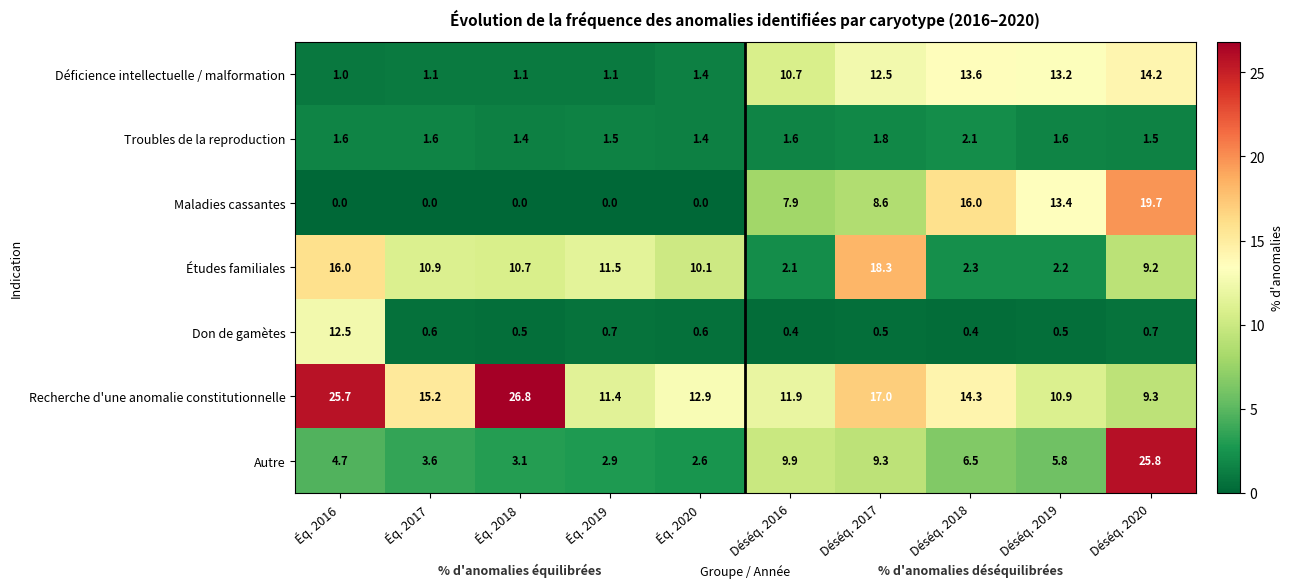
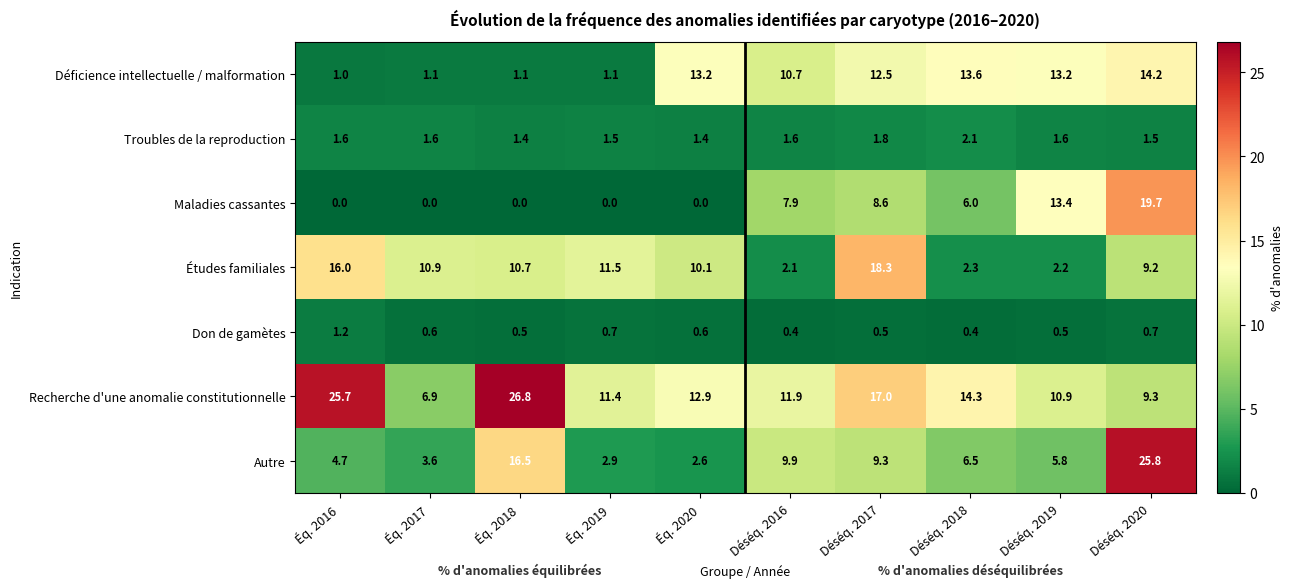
  {
    "Déficience intellectuelle / malformation": {
      "Éq. 2016": 1.0,
      "Éq. 2017": 1.1,
      "Éq. 2018": 1.1,
      "Éq. 2019": 1.1,
-     "Éq. 2020": 1.4,
+     "Éq. 2020": 13.2,
      "Déséq. 2016": 10.7,
      "Déséq. 2017": 12.5,
      "Déséq. 2018": 13.6,
      "Déséq. 2019": 13.2,
      "Déséq. 2020": 14.2
    },
    "Troubles de la reproduction": {
      "Éq. 2016": 1.6,
      "Éq. 2017": 1.6,
      "Éq. 2018": 1.4,
      "Éq. 2019": 1.5,
      "Éq. 2020": 1.4,
      "Déséq. 2016": 1.6,
      "Déséq. 2017": 1.8,
      "Déséq. 2018": 2.1,
      "Déséq. 2019": 1.6,
      "Déséq. 2020": 1.5
    },
    "Maladies cassantes": {
      "Éq. 2016": 0.0,
      "Éq. 2017": 0.0,
      "Éq. 2018": 0.0,
      "Éq. 2019": 0.0,
      "Éq. 2020": 0.0,
      "Déséq. 2016": 7.9,
      "Déséq. 2017": 8.6,
-     "Déséq. 2018": 16.0,
+     "Déséq. 2018": 6.0,
      "Déséq. 2019": 13.4,
      "Déséq. 2020": 19.7
    },
    "Études familiales": {
      "Éq. 2016": 16.0,
      "Éq. 2017": 10.9,
      "Éq. 2018": 10.7,
      "Éq. 2019": 11.5,
      "Éq. 2020": 10.1,
      "Déséq. 2016": 2.1,
      "Déséq. 2017": 18.3,
      "Déséq. 2018": 2.3,
      "Déséq. 2019": 2.2,
      "Déséq. 2020": 9.2
    },
    "Don de gamètes": {
-     "Éq. 2016": 12.5,
+     "Éq. 2016": 1.2,
      "Éq. 2017": 0.6,
      "Éq. 2018": 0.5,
      "Éq. 2019": 0.7,
      "Éq. 2020": 0.6,
      "Déséq. 2016": 0.4,
      "Déséq. 2017": 0.5,
      "Déséq. 2018": 0.4,
      "Déséq. 2019": 0.5,
      "Déséq. 2020": 0.7
    },
    "Recherche d'une anomalie constitutionnelle": {
      "Éq. 2016": 25.7,
-     "Éq. 2017": 15.2,
+     "Éq. 2017": 6.9,
      "Éq. 2018": 26.8,
      "Éq. 2019": 11.4,
      "Éq. 2020": 12.9,
      "Déséq. 2016": 11.9,
      "Déséq. 2017": 17.0,
      "Déséq. 2018": 14.3,
      "Déséq. 2019": 10.9,
      "Déséq. 2020": 9.3
    },
    "Autre": {
      "Éq. 2016": 4.7,
      "Éq. 2017": 3.6,
-     "Éq. 2018": 3.1,
+     "Éq. 2018": 16.5,
      "Éq. 2019": 2.9,
      "Éq. 2020": 2.6,
      "Déséq. 2016": 9.9,
      "Déséq. 2017": 9.3,
      "Déséq. 2018": 6.5,
      "Déséq. 2019": 5.8,
      "Déséq. 2020": 25.8
    }
  }
